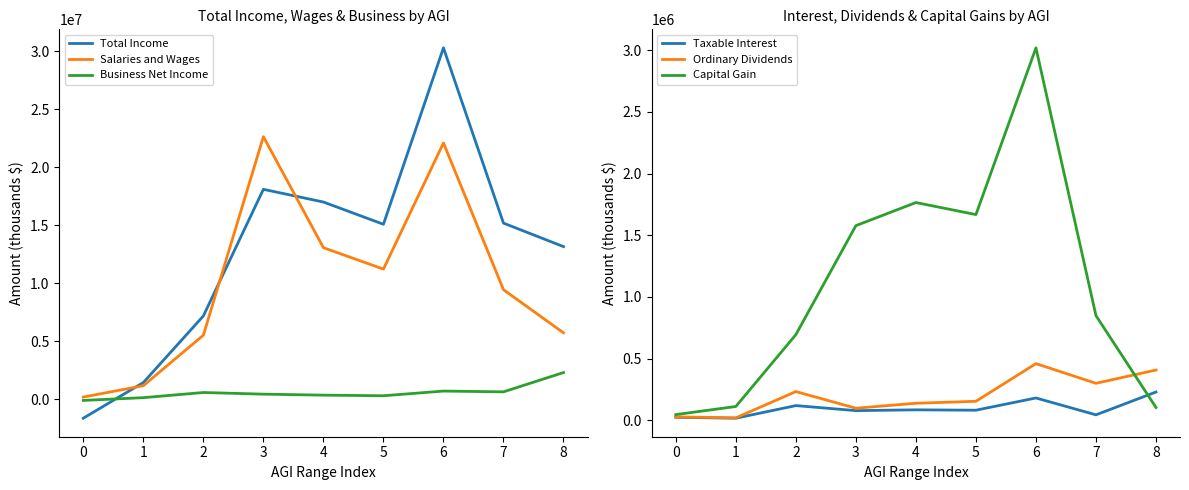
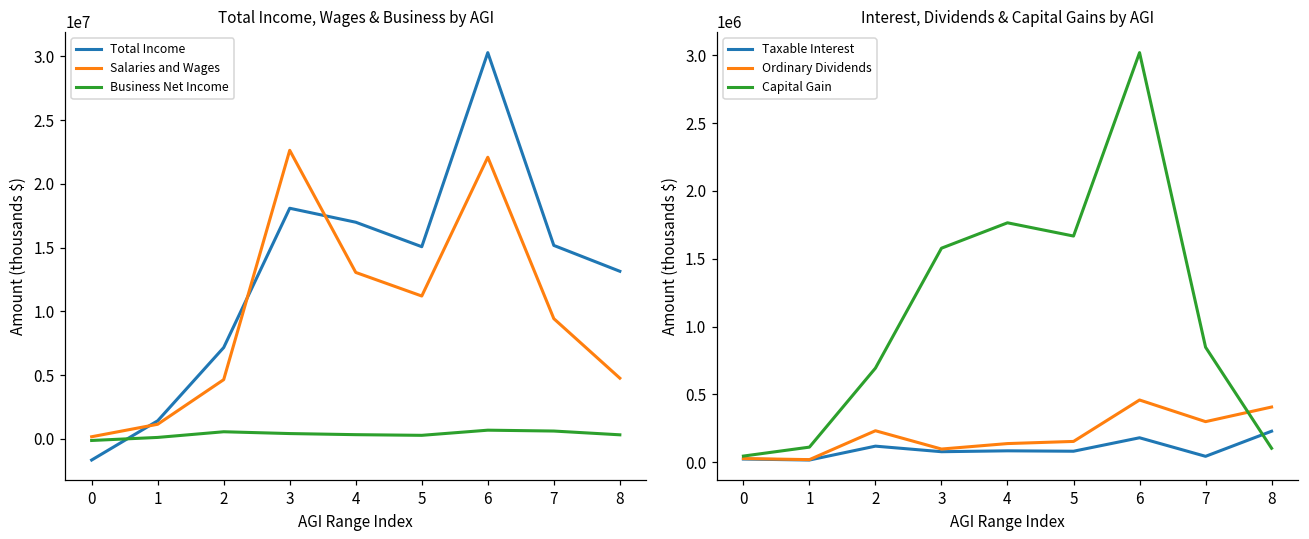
  {
    "Total Income, Wages & Business by AGI": {
      "Total Income": {
        "0": -1600000,
        "1": 1400000,
        "2": 7200000,
        "3": 18100000,
        "4": 17000000,
        "5": 15100000,
        "6": 30300000,
        "7": 15200000,
        "8": 13200000
      },
      "Salaries and Wages": {
        "0": 200000,
        "1": 1200000,
-       "2": 5500000,
+       "2": 4700000,
        "3": 22600000,
        "4": 13100000,
        "5": 11200000,
        "6": 22100000,
        "7": 9400000,
-       "8": 5700000
+       "8": 4800000
      },
      "Business Net Income": {
        "0": -100000,
        "1": 100000,
        "2": 600000,
        "3": 400000,
        "4": 300000,
        "5": 300000,
        "6": 700000,
        "7": 600000,
-       "8": 2300000
+       "8": 300000
      }
    },
    "Interest, Dividends & Capital Gains by AGI": {
      "Taxable Interest": {
        "2": 120000,
        "4": 80000,
        "5": 80000,
        "6": 180000,
        "7": 40000,
        "8": 230000
      },
      "Ordinary Dividends": {
        "2": 230000,
        "4": 140000,
        "5": 150000,
        "6": 460000,
        "7": 300000,
        "8": 410000
      },
      "Capital Gain": {
        "1": 110000,
        "2": 690000,
        "3": 1580000,
        "4": 1760000,
        "5": 1670000,
        "6": 3020000,
        "7": 850000,
        "8": 100000
      }
    }
  }
